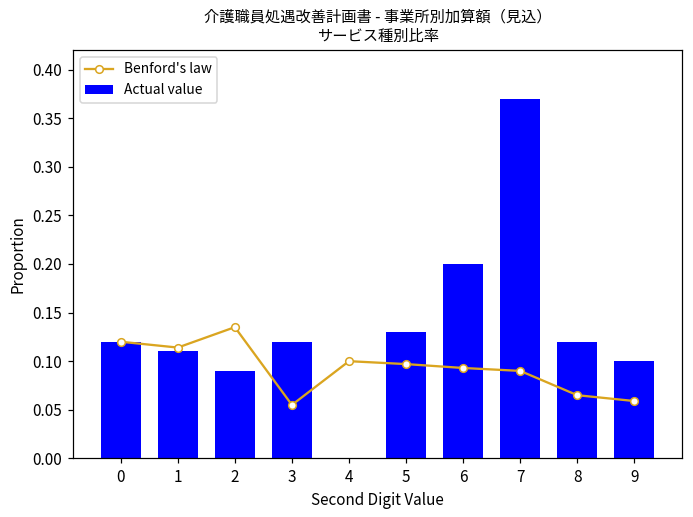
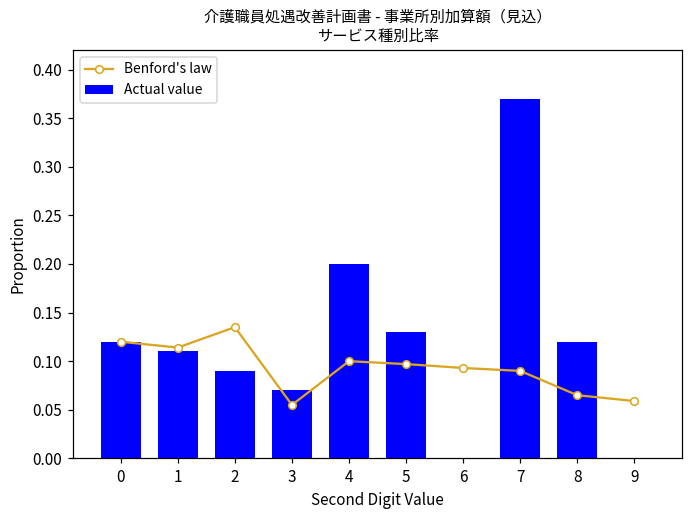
  {
    "Benford's law": {
      "0": 0.12,
      "1": 0.11,
      "2": 0.14,
      "3": 0.06,
      "4": 0.10,
      "5": 0.10,
      "6": 0.09,
      "7": 0.09,
      "8": 0.07,
      "9": 0.06
    },
    "Actual value": {
      "0": 0.12,
      "1": 0.11,
      "2": 0.09,
-     "3": 0.12,
-     "4": 0.0,
+     "3": 0.07,
+     "4": 0.2,
      "5": 0.13,
-     "6": 0.2,
+     "6": 0.0,
      "7": 0.37,
      "8": 0.12,
-     "9": 0.1
+     "9": 0.0
    }
  }
